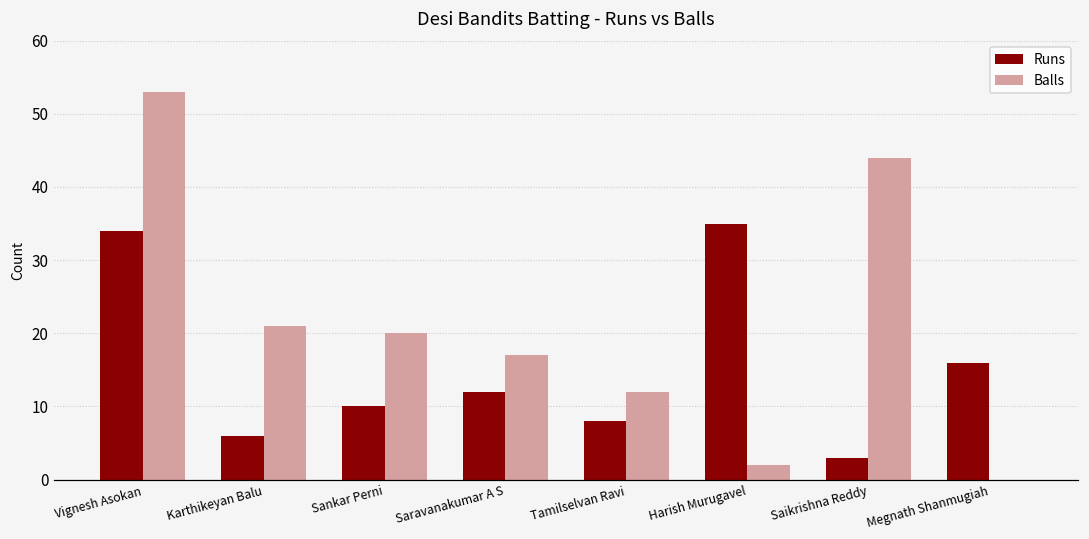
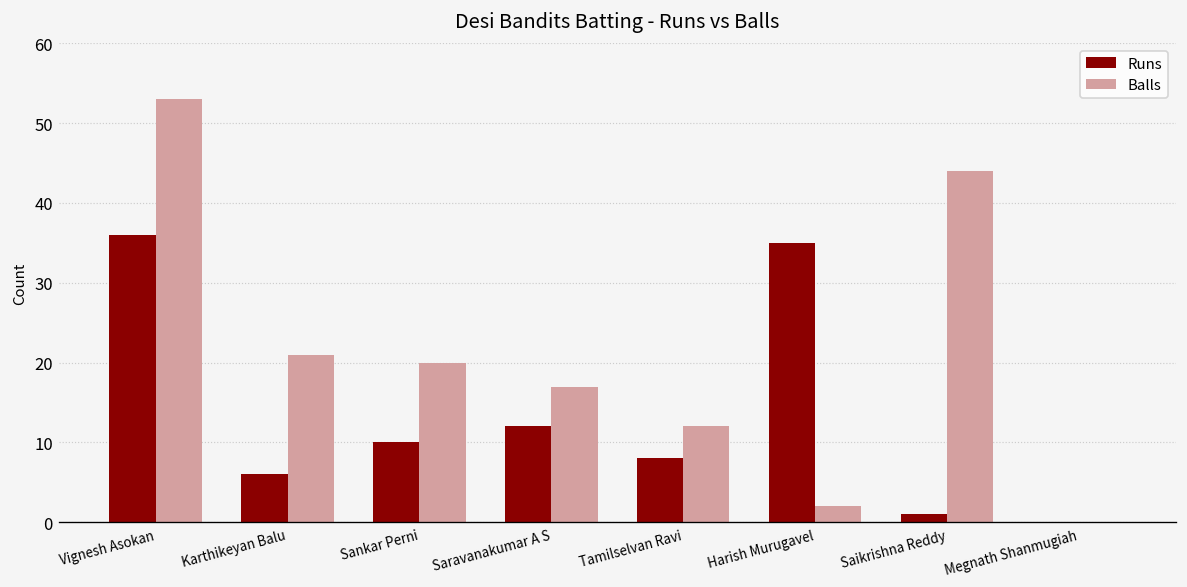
  {
    "Runs": {
-     "Vignesh Asokan": 34,
+     "Vignesh Asokan": 36,
      "Karthikeyan Balu": 6,
      "Sankar Perni": 10,
      "Saravanakumar A S": 12,
      "Tamilselvan Ravi": 8,
      "Harish Murugavel": 35,
-     "Saikrishna Reddy": 3,
-     "Megnath Shanmugiah": 16
+     "Saikrishna Reddy": 1,
+     "Megnath Shanmugiah": 0
    },
    "Balls": {
      "Vignesh Asokan": 53,
      "Karthikeyan Balu": 21,
      "Sankar Perni": 20,
      "Saravanakumar A S": 17,
      "Tamilselvan Ravi": 12,
      "Harish Murugavel": 2,
      "Saikrishna Reddy": 44,
      "Megnath Shanmugiah": 0
    }
  }
